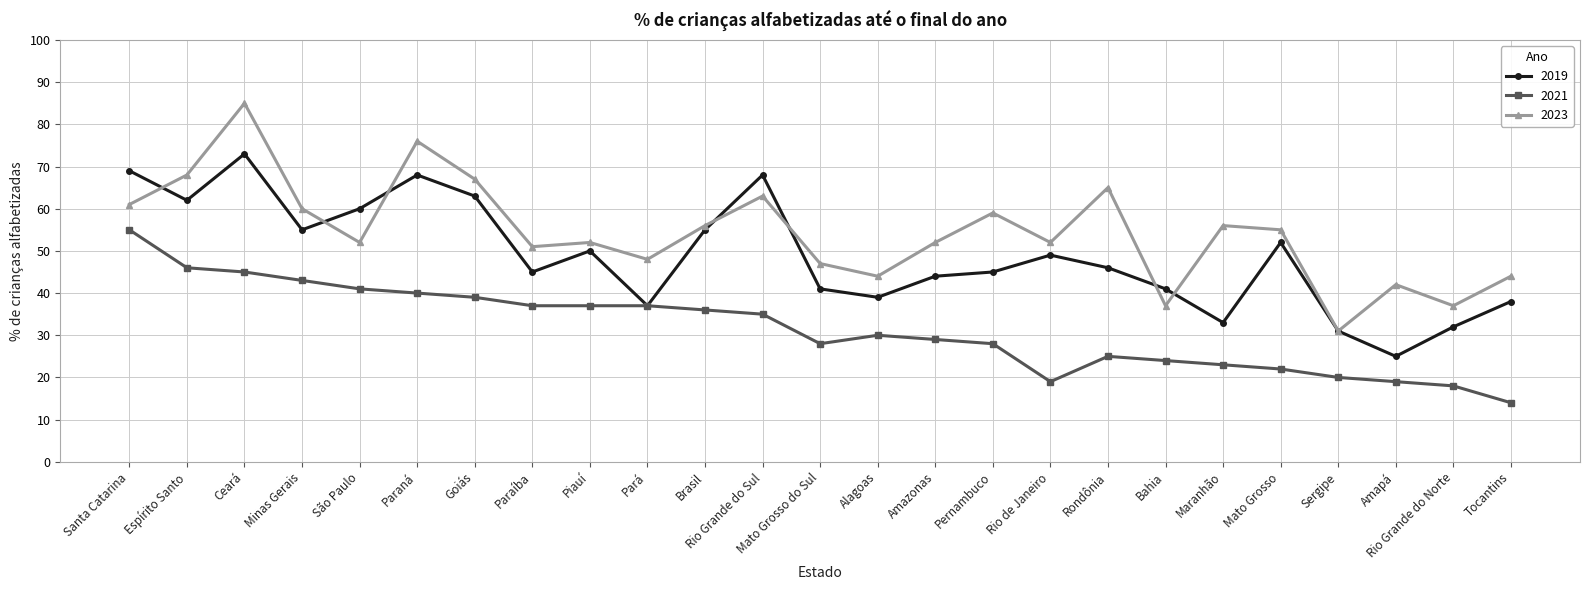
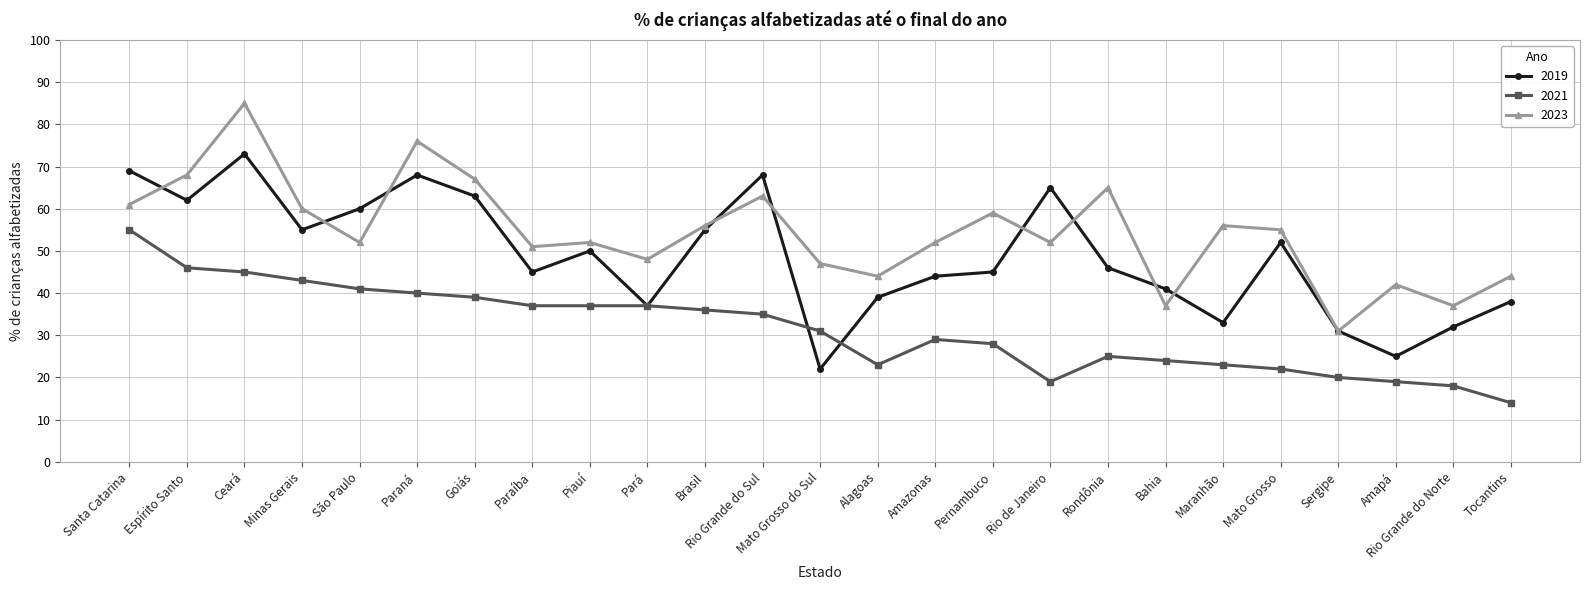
  {
    "2019": {
      "Santa Catarina": 69,
      "Espírito Santo": 62,
      "Ceará": 73,
      "Minas Gerais": 55,
      "São Paulo": 60,
      "Paraná": 68,
      "Goiás": 63,
      "Paraíba": 45,
      "Piauí": 50,
      "Brasil": 55,
      "Rio Grande do Sul": 68,
-     "Mato Grosso do Sul": 41,
+     "Mato Grosso do Sul": 22,
      "Alagoas": 39,
      "Amazonas": 44,
      "Pernambuco": 45,
-     "Rio de Janeiro": 49,
+     "Rio de Janeiro": 65,
      "Rondônia": 46,
      "Bahia": 41,
      "Maranhão": 33,
      "Mato Grosso": 52,
      "Amapá": 25,
      "Rio Grande do Norte": 32,
      "Tocantins": 38
    },
    "2021": {
      "Santa Catarina": 55,
      "Espírito Santo": 46,
      "Ceará": 45,
      "Minas Gerais": 43,
      "São Paulo": 41,
      "Paraná": 40,
      "Goiás": 39,
      "Paraíba": 37,
      "Piauí": 37,
      "Brasil": 36,
      "Rio Grande do Sul": 35,
-     "Mato Grosso do Sul": 28,
-     "Alagoas": 30,
+     "Mato Grosso do Sul": 31,
+     "Alagoas": 23,
      "Amazonas": 29,
      "Pernambuco": 28,
      "Rio de Janeiro": 19,
      "Rondônia": 25,
      "Bahia": 24,
      "Maranhão": 23,
      "Mato Grosso": 22,
      "Sergipe": 20,
      "Amapá": 19,
      "Rio Grande do Norte": 18,
      "Tocantins": 14
    },
    "2023": {
      "Santa Catarina": 61,
      "Espírito Santo": 68,
      "Ceará": 85,
      "Minas Gerais": 60,
      "São Paulo": 52,
      "Paraná": 76,
      "Goiás": 67,
      "Paraíba": 51,
      "Piauí": 52,
      "Pará": 48,
      "Brasil": 56,
      "Rio Grande do Sul": 63,
      "Mato Grosso do Sul": 47,
      "Alagoas": 44,
      "Amazonas": 52,
      "Pernambuco": 59,
      "Rio de Janeiro": 52,
      "Rondônia": 65,
      "Bahia": 37,
      "Maranhão": 56,
      "Mato Grosso": 55,
      "Amapá": 42,
      "Rio Grande do Norte": 37,
      "Tocantins": 44
    }
  }
